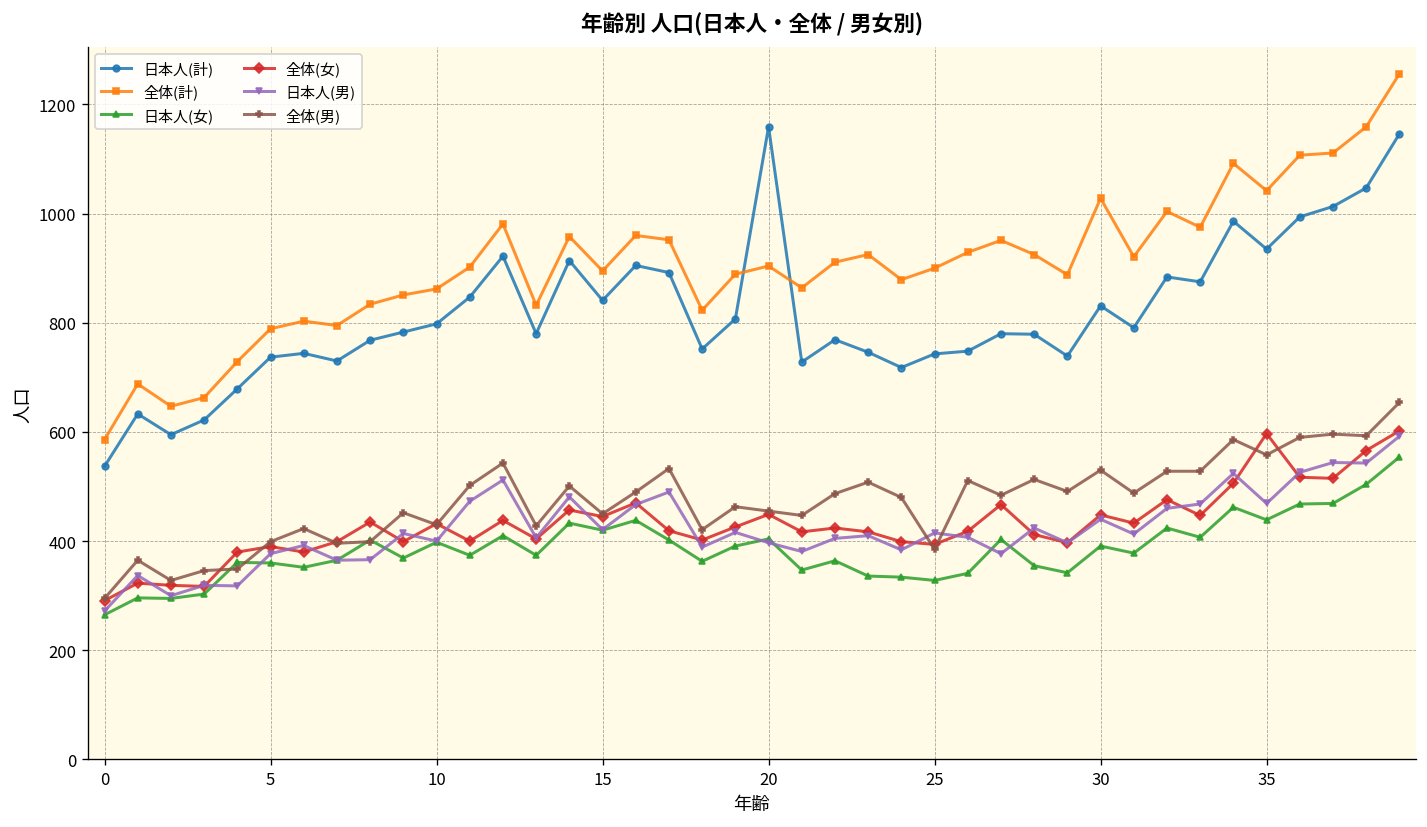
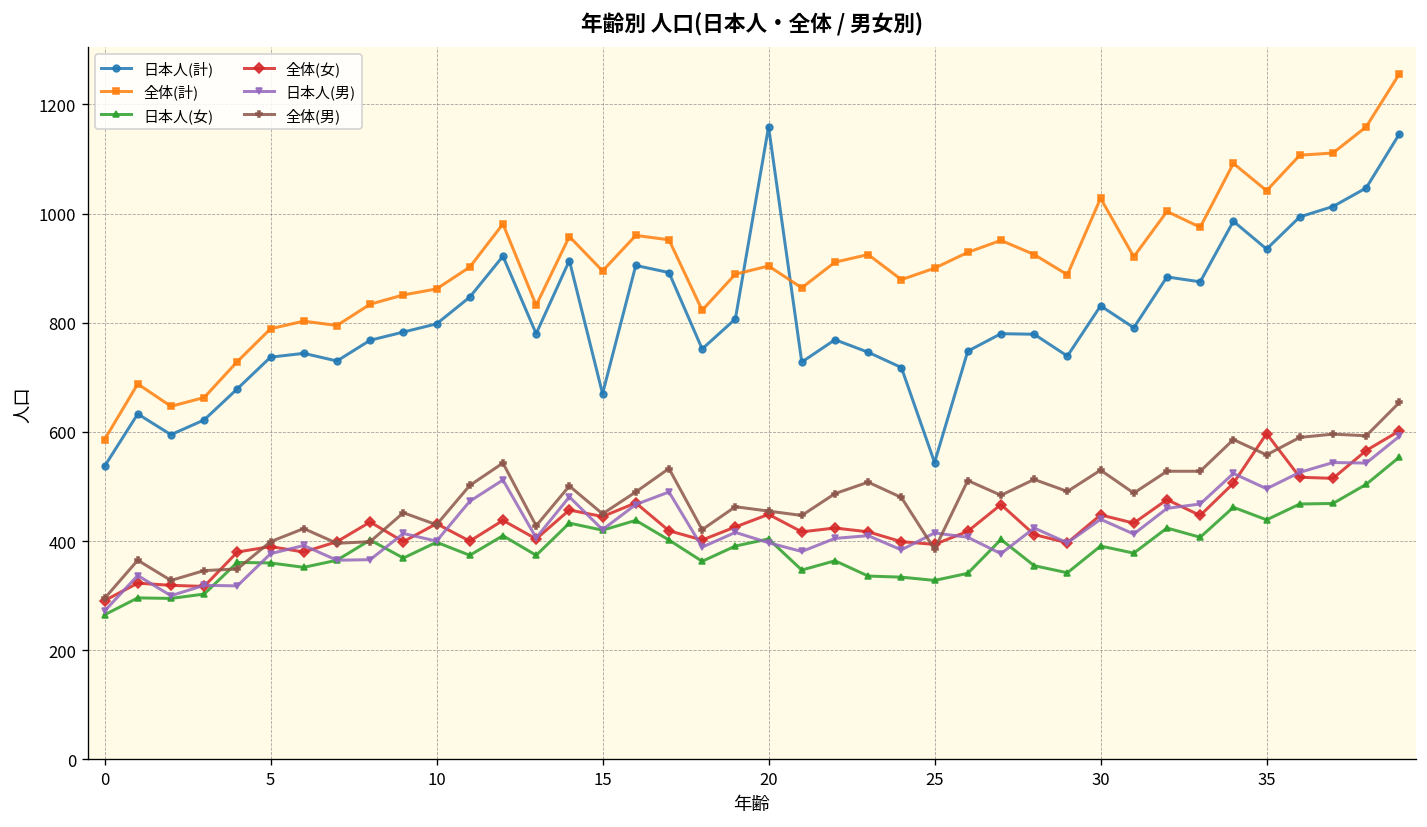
  {
    "日本人(計)": {
      "0": 540,
      "5": 740,
      "10": 800,
-     "15": 840,
+     "15": 670,
      "20": 1160,
-     "25": 740,
+     "25": 540,
      "30": 830,
      "35": 940
    },
    "全体(計)": {
      "0": 590,
      "5": 790,
      "10": 860,
      "15": 900,
      "20": 900,
      "25": 900,
      "30": 1030,
      "35": 1040
    },
    "日本人(女)": {
      "0": 270,
      "5": 360,
      "20": 400,
      "25": 330,
      "30": 390,
      "35": 440
    },
    "全体(女)": {
      "5": 390,
      "20": 450,
      "25": 390,
      "30": 450,
      "35": 600
    },
    "日本人(男)": {
      "0": 270,
      "5": 380,
      "20": 400,
      "25": 420,
      "30": 440,
-     "35": 470
+     "35": 500
    },
    "全体(男)": {
      "5": 400,
      "20": 460,
      "25": 390,
      "30": 530,
      "35": 560
    }
  }
